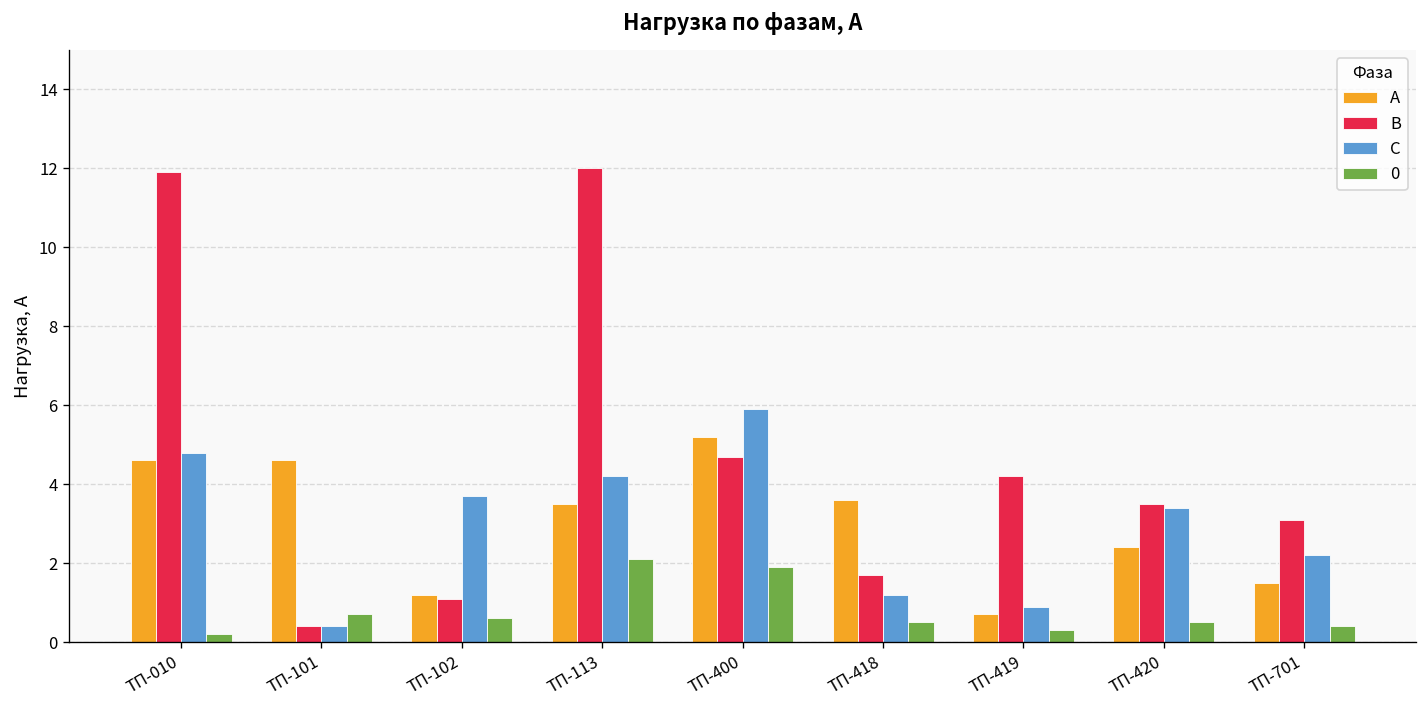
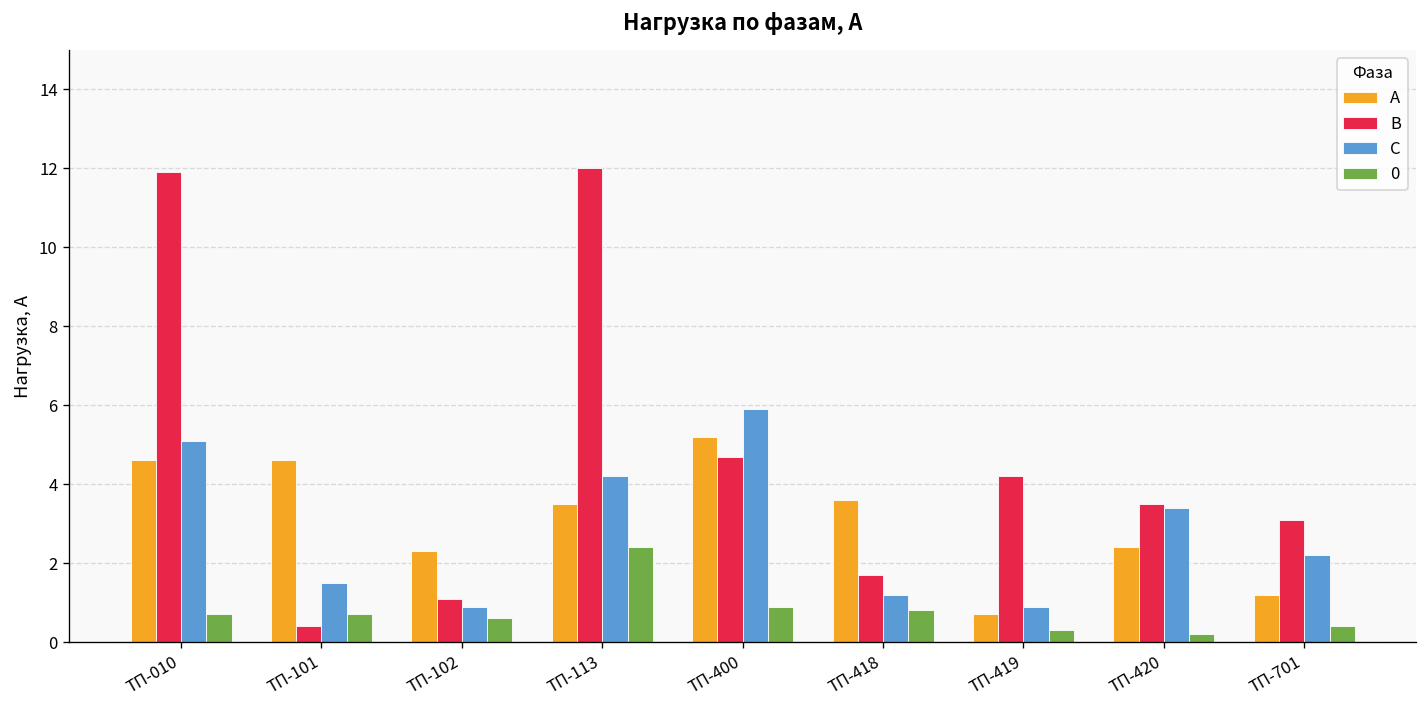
  {
    "А": {
      "ТП-010": 4.6,
      "ТП-101": 4.6,
-     "ТП-102": 1.2,
+     "ТП-102": 2.3,
      "ТП-113": 3.5,
      "ТП-400": 5.2,
      "ТП-418": 3.6,
      "ТП-419": 0.7,
      "ТП-420": 2.4,
-     "ТП-701": 1.5
+     "ТП-701": 1.2
    },
    "В": {
      "ТП-010": 11.9,
      "ТП-101": 0.4,
      "ТП-102": 1.1,
      "ТП-113": 12.0,
      "ТП-400": 4.7,
      "ТП-418": 1.7,
      "ТП-419": 4.2,
      "ТП-420": 3.5,
      "ТП-701": 3.1
    },
    "С": {
-     "ТП-010": 4.8,
-     "ТП-101": 0.4,
-     "ТП-102": 3.7,
+     "ТП-010": 5.1,
+     "ТП-101": 1.5,
+     "ТП-102": 0.9,
      "ТП-113": 4.2,
      "ТП-400": 5.9,
      "ТП-418": 1.2,
      "ТП-419": 0.9,
      "ТП-420": 3.4,
      "ТП-701": 2.2
    },
    "0": {
-     "ТП-010": 0.2,
+     "ТП-010": 0.7,
      "ТП-101": 0.7,
      "ТП-102": 0.6,
-     "ТП-113": 2.1,
-     "ТП-400": 1.9,
-     "ТП-418": 0.5,
+     "ТП-113": 2.4,
+     "ТП-400": 0.9,
+     "ТП-418": 0.8,
      "ТП-419": 0.3,
-     "ТП-420": 0.5,
+     "ТП-420": 0.2,
      "ТП-701": 0.4
    }
  }
